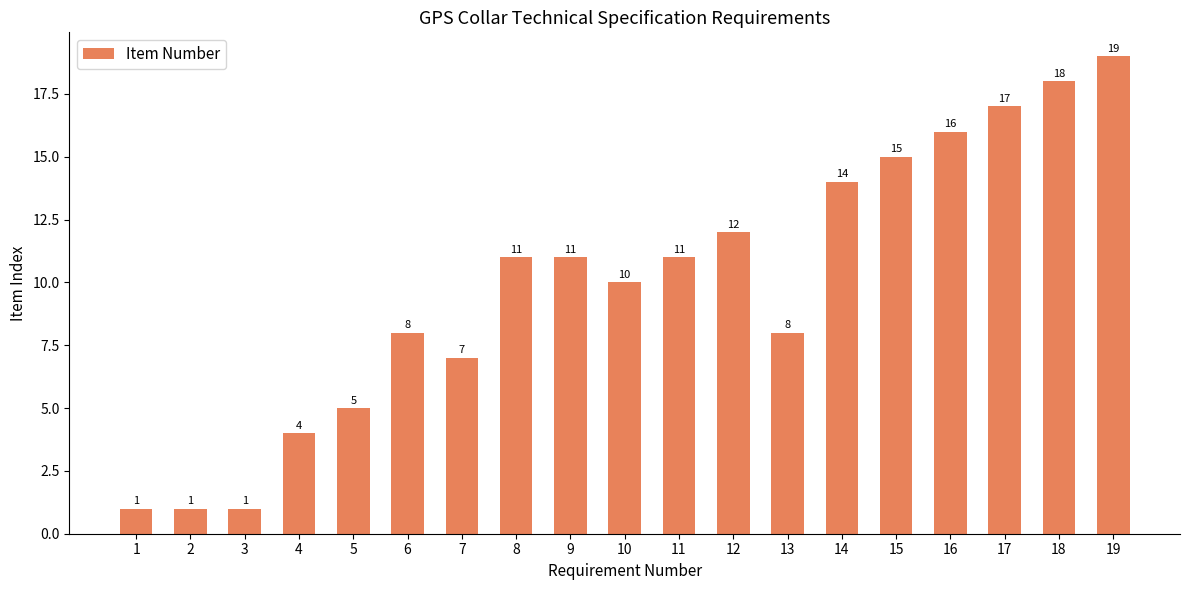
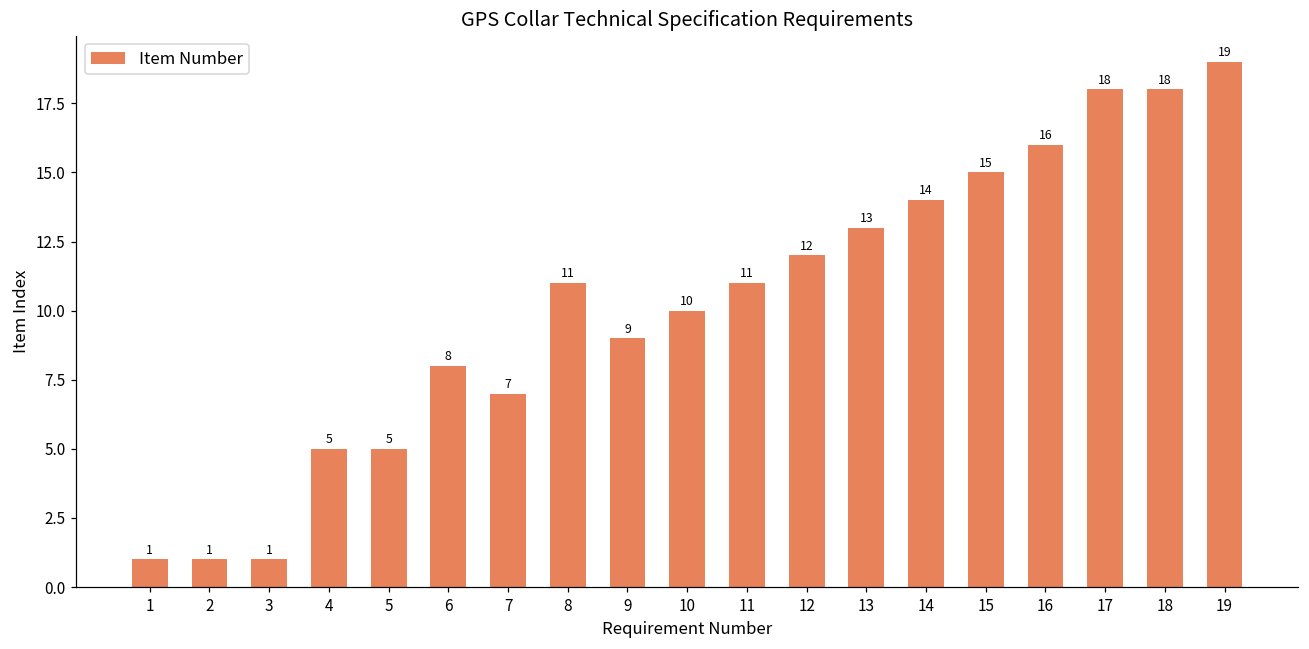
  {
    "1": 1,
    "2": 1,
    "3": 1,
-   "4": 4,
+   "4": 5,
    "5": 5,
    "6": 8,
    "7": 7,
    "8": 11,
-   "9": 11,
+   "9": 9,
    "10": 10,
    "11": 11,
    "12": 12,
-   "13": 8,
+   "13": 13,
    "14": 14,
    "15": 15,
    "16": 16,
-   "17": 17,
+   "17": 18,
    "18": 18,
    "19": 19
  }
